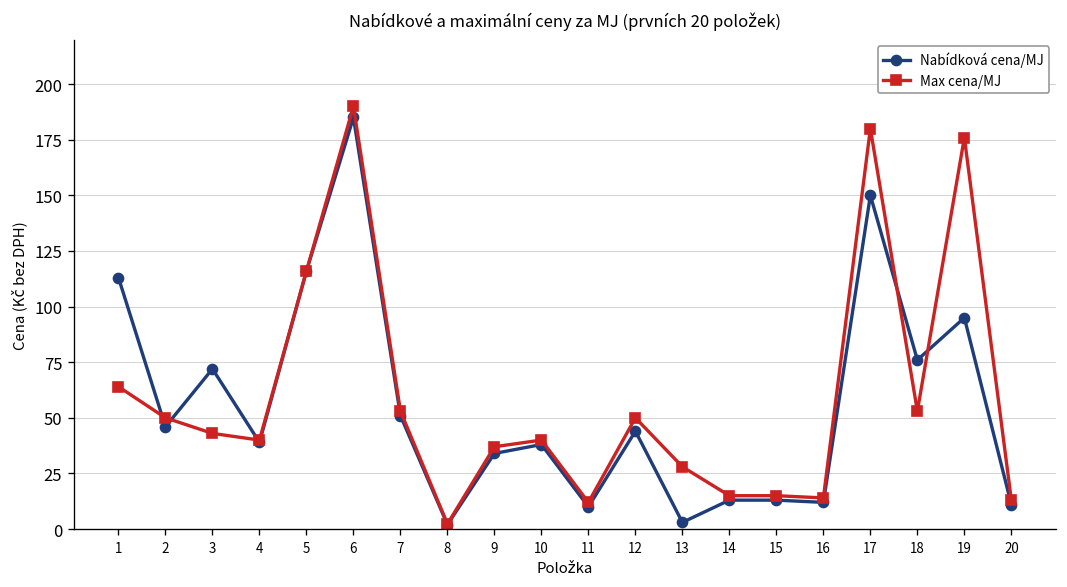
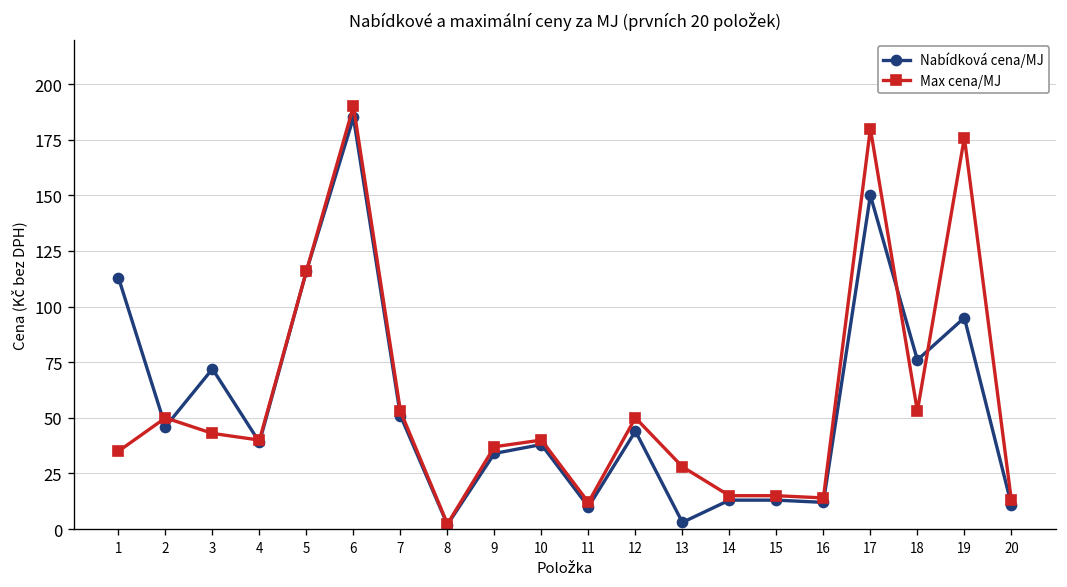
  {
    "Nabídková cena/MJ": {
      "1": 113,
      "2": 46,
      "3": 72,
      "6": 185,
      "7": 51,
      "9": 34,
      "10": 38,
      "11": 10,
      "12": 44,
      "13": 3,
      "14": 13,
      "15": 13,
      "16": 12,
      "17": 150,
      "18": 76,
      "19": 95,
      "20": 11
    },
    "Max cena/MJ": {
-     "1": 64,
+     "1": 35,
      "2": 50,
      "3": 43,
      "6": 190,
      "7": 53,
      "9": 37,
      "10": 40,
      "11": 12,
      "12": 50,
      "13": 28,
      "14": 15,
      "15": 15,
      "16": 14,
      "17": 180,
      "18": 53,
      "19": 176,
      "20": 13
    }
  }
